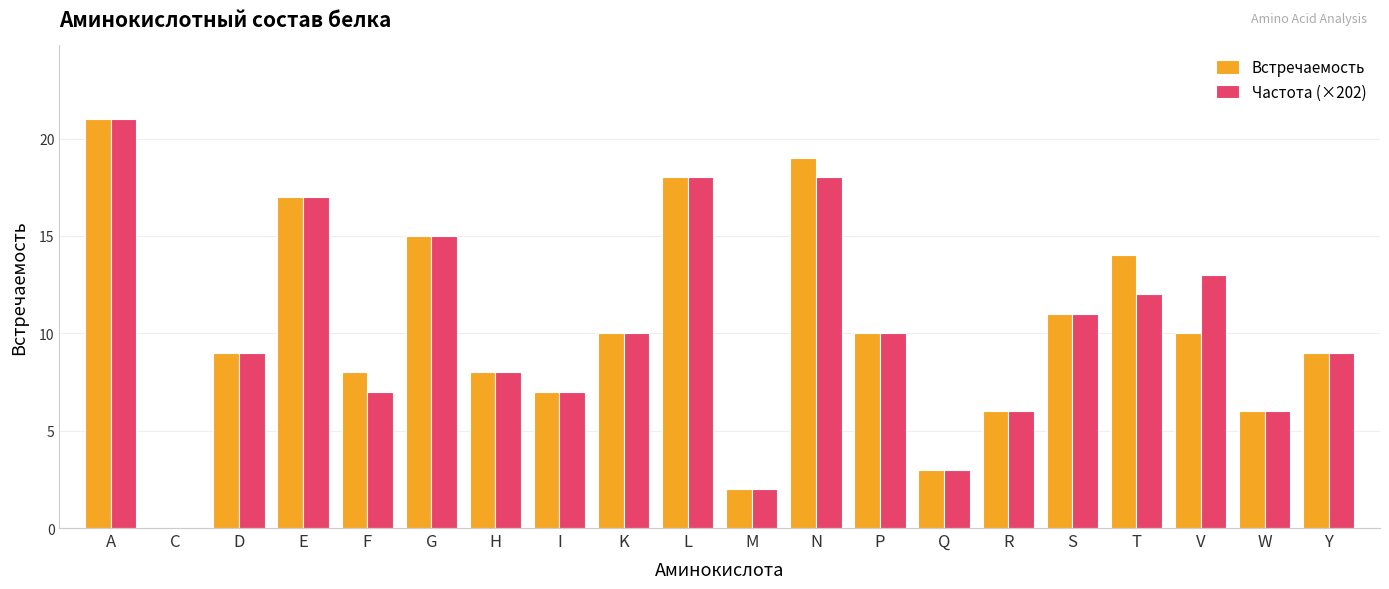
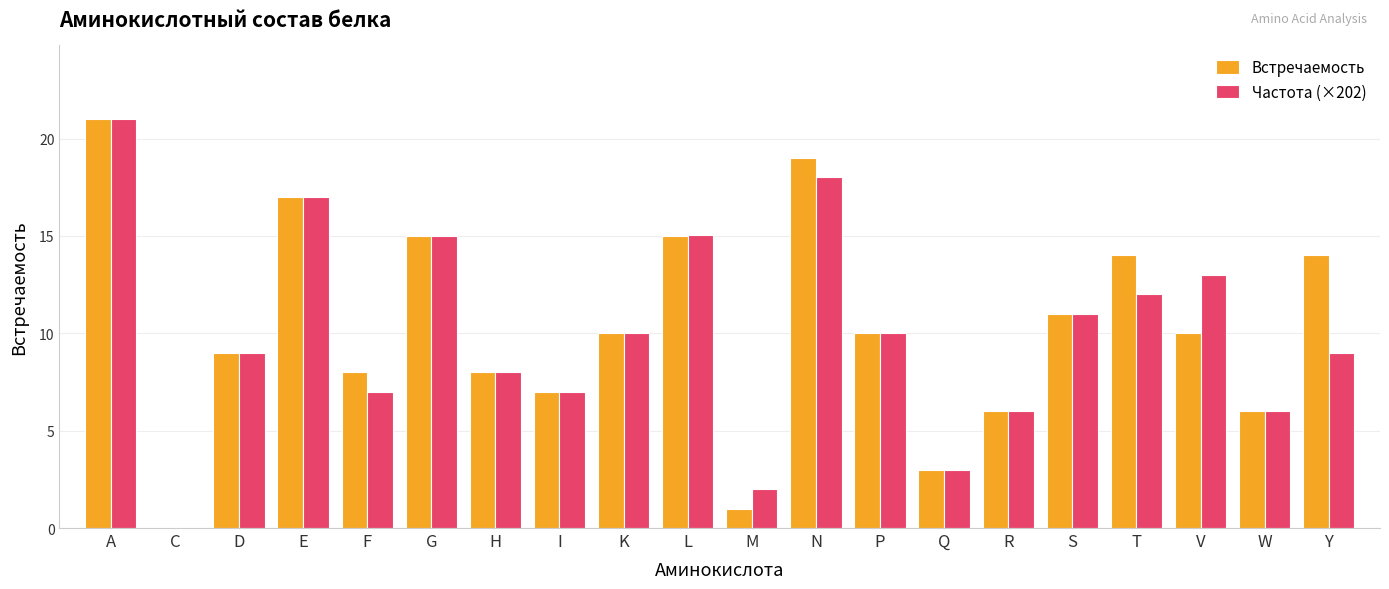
  {
    "Встречаемость": {
      "A": 21,
      "C": 0,
      "D": 9,
      "E": 17,
      "F": 8,
      "G": 15,
      "H": 8,
      "I": 7,
      "K": 10,
-     "L": 18,
-     "M": 2,
+     "L": 15,
+     "M": 1,
      "N": 19,
      "P": 10,
      "Q": 3,
      "R": 6,
      "S": 11,
      "T": 14,
      "V": 10,
      "W": 6,
-     "Y": 9
+     "Y": 14
    },
    "Частота (×202)": {
      "A": 21.0,
      "C": 0.0,
      "D": 9.0,
      "E": 17.0,
      "F": 7.0,
      "G": 15.0,
      "H": 8.0,
      "I": 7.0,
      "K": 10.0,
-     "L": 18.0,
+     "L": 15.1,
      "M": 2.0,
      "N": 18.0,
      "P": 10.0,
      "Q": 3.0,
      "R": 6.0,
      "S": 11.0,
      "T": 12.0,
      "V": 13.0,
      "W": 6.0,
      "Y": 9.0
    }
  }
